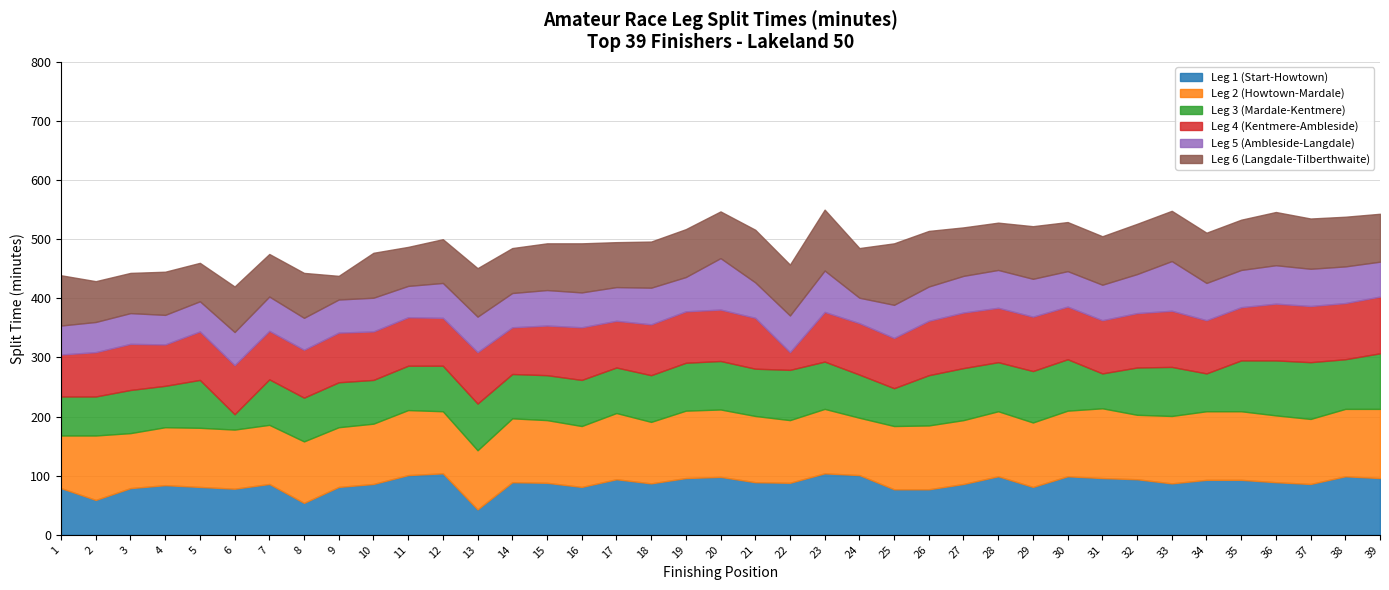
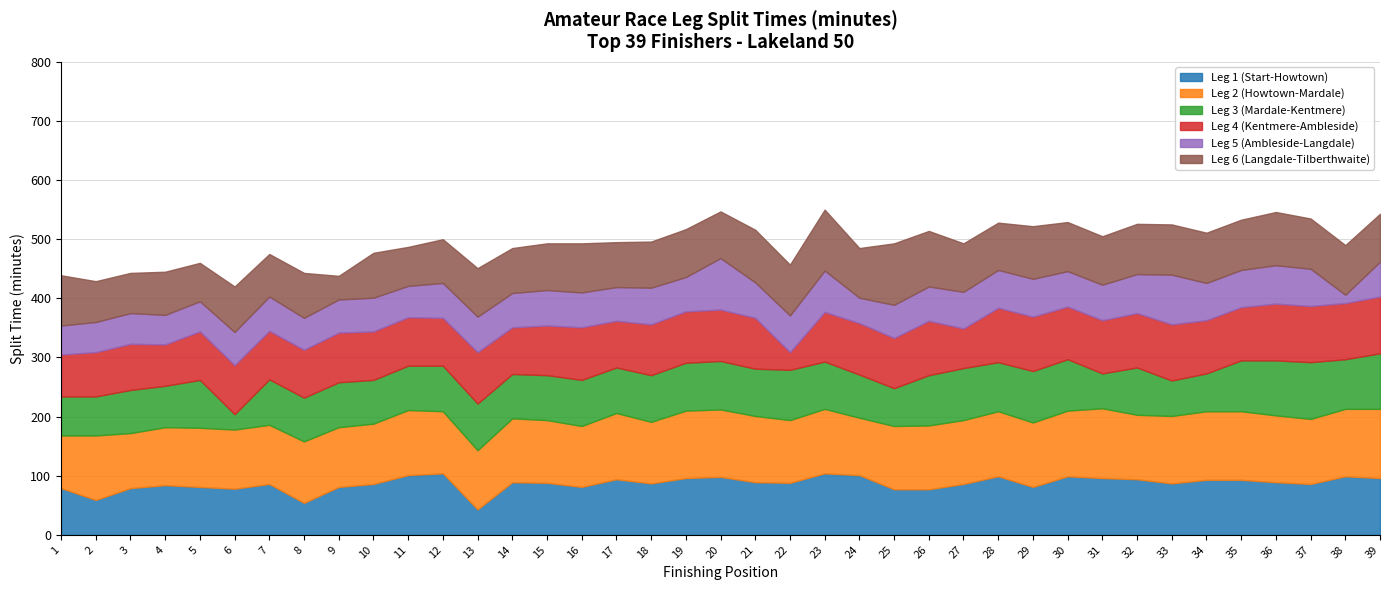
  {
    "Leg 3 (Mardale-Kentmere)": {
      "1": 70,
      "2": 70,
      "3": 70,
      "4": 70,
      "5": 80,
      "6": 30,
      "7": 80,
      "8": 70,
      "9": 80,
      "10": 70,
      "11": 80,
      "12": 80,
      "13": 80,
      "14": 80,
      "15": 80,
      "16": 80,
      "17": 80,
      "18": 80,
      "19": 80,
      "20": 80,
      "21": 80,
      "22": 90,
      "23": 80,
      "24": 70,
      "25": 60,
      "26": 90,
      "27": 90,
      "28": 80,
      "29": 90,
      "30": 90,
      "31": 60,
      "32": 80,
-     "33": 80,
+     "33": 60,
      "34": 60,
      "35": 90,
      "36": 90,
      "37": 100,
      "38": 80,
      "39": 90
    },
    "Leg 4 (Kentmere-Ambleside)": {
      "1": 70,
      "2": 80,
      "3": 80,
      "4": 70,
      "5": 80,
      "6": 80,
      "7": 80,
      "8": 80,
      "9": 80,
      "10": 80,
      "11": 80,
      "12": 80,
      "13": 90,
      "14": 80,
      "15": 80,
      "16": 90,
      "17": 80,
      "18": 90,
      "19": 90,
      "20": 90,
      "21": 90,
      "22": 30,
      "23": 80,
      "24": 90,
      "25": 90,
      "26": 90,
-     "27": 90,
+     "27": 70,
      "28": 90,
      "29": 90,
      "30": 90,
      "31": 90,
      "32": 90,
      "33": 100,
      "34": 90,
      "35": 90,
      "36": 100,
      "37": 100,
      "38": 100,
      "39": 100
    },
    "Leg 5 (Ambleside-Langdale)": {
      "1": 50,
      "2": 50,
      "3": 50,
      "4": 50,
      "5": 50,
      "6": 60,
      "7": 60,
      "8": 50,
      "9": 60,
      "10": 60,
      "11": 50,
      "12": 60,
      "13": 60,
      "14": 60,
      "15": 60,
      "16": 60,
      "17": 60,
      "18": 60,
      "19": 60,
      "20": 90,
      "21": 60,
      "22": 60,
      "23": 70,
      "24": 40,
      "25": 60,
      "26": 60,
      "27": 60,
      "28": 60,
      "29": 60,
      "30": 60,
      "31": 60,
      "32": 70,
      "33": 80,
      "34": 60,
      "35": 60,
      "36": 70,
      "37": 60,
-     "38": 60,
+     "38": 10,
      "39": 60
    }
  }
